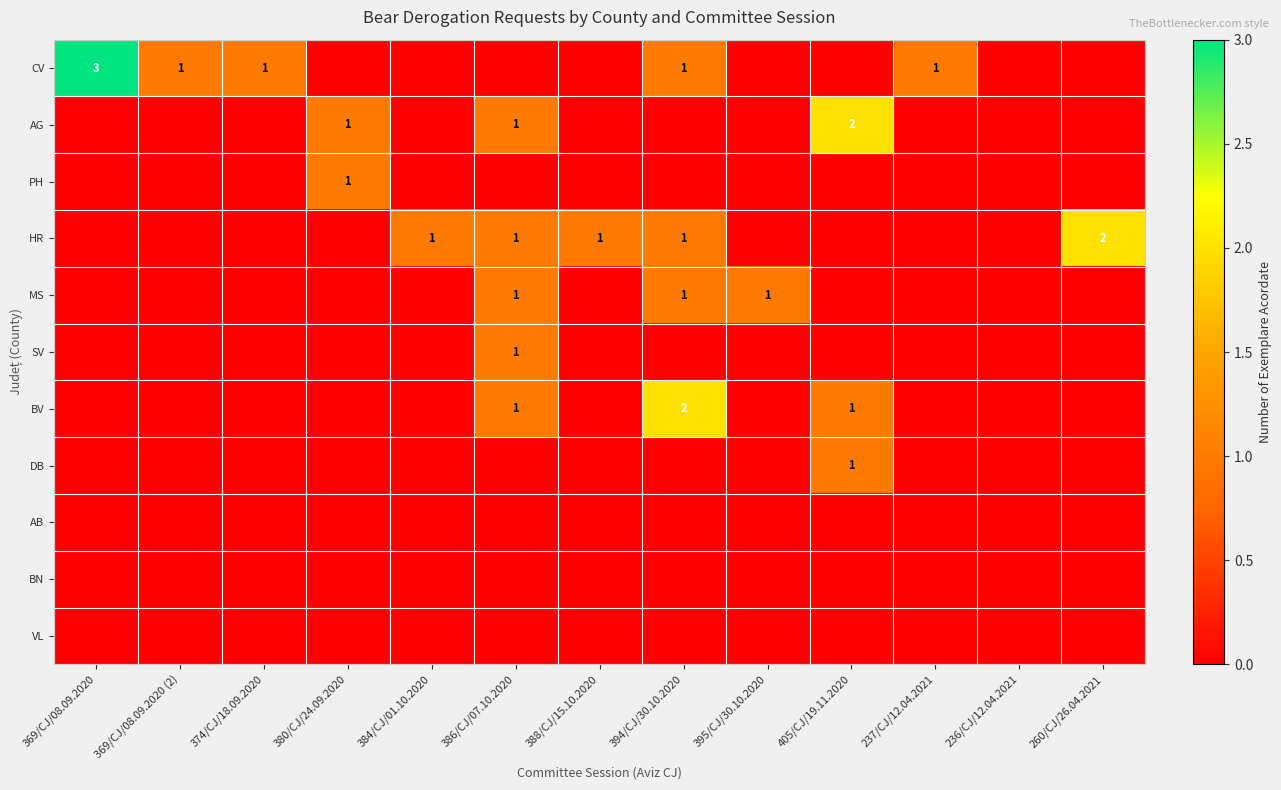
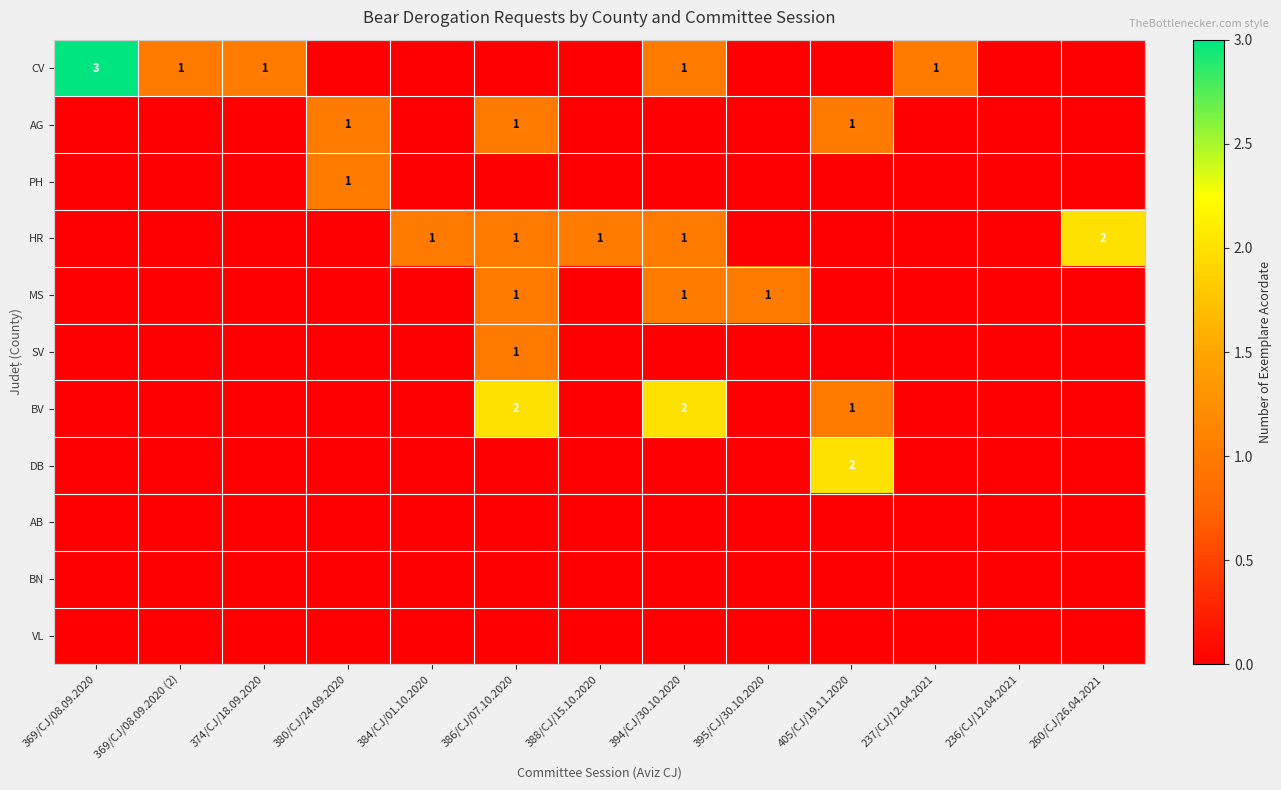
  {
    "CV": {
      "369/CJ/08.09.2020": 3,
      "369/CJ/08.09.2020 (2)": 1,
      "374/CJ/18.09.2020": 1,
      "394/CJ/30.10.2020": 1,
      "237/CJ/12.04.2021": 1
    },
    "AG": {
      "380/CJ/24.09.2020": 1,
      "386/CJ/07.10.2020": 1,
-     "405/CJ/19.11.2020": 2
+     "405/CJ/19.11.2020": 1
    },
    "PH": {
      "380/CJ/24.09.2020": 1
    },
    "HR": {
      "384/CJ/01.10.2020": 1,
      "386/CJ/07.10.2020": 1,
      "388/CJ/15.10.2020": 1,
      "394/CJ/30.10.2020": 1,
      "260/CJ/26.04.2021": 2
    },
    "MS": {
      "386/CJ/07.10.2020": 1,
      "394/CJ/30.10.2020": 1,
      "395/CJ/30.10.2020": 1
    },
    "SV": {
      "386/CJ/07.10.2020": 1
    },
    "BV": {
-     "386/CJ/07.10.2020": 1,
+     "386/CJ/07.10.2020": 2,
      "394/CJ/30.10.2020": 2,
      "405/CJ/19.11.2020": 1
    },
    "DB": {
-     "405/CJ/19.11.2020": 1
+     "405/CJ/19.11.2020": 2
    }
  }
